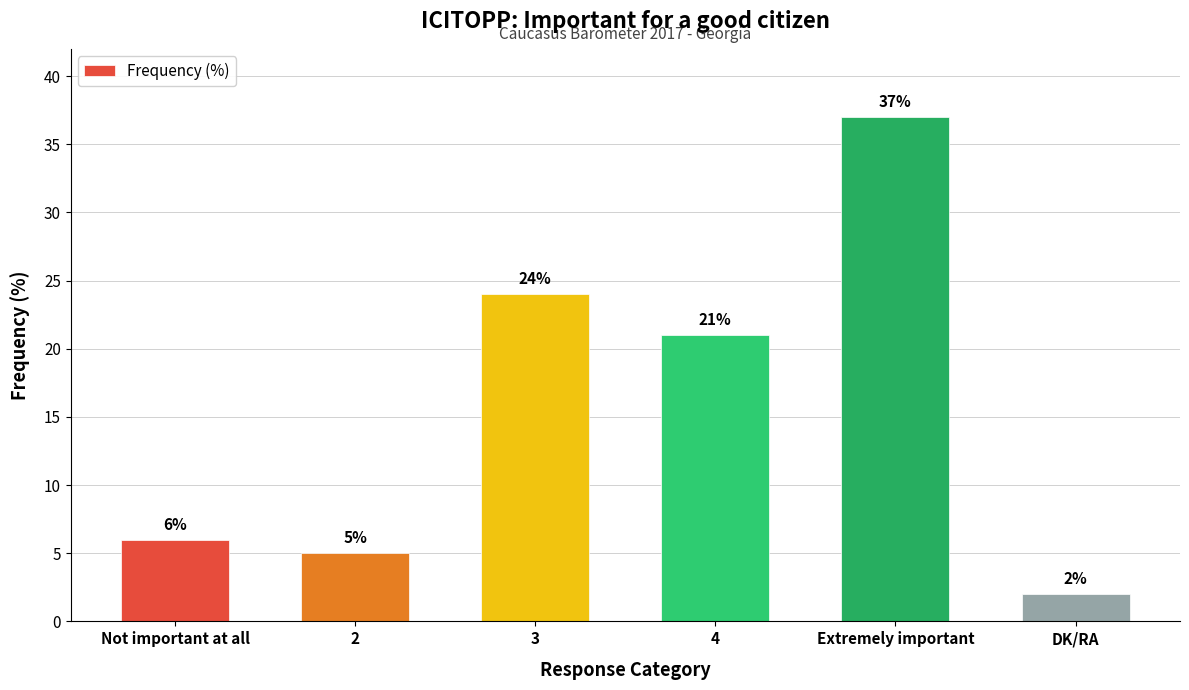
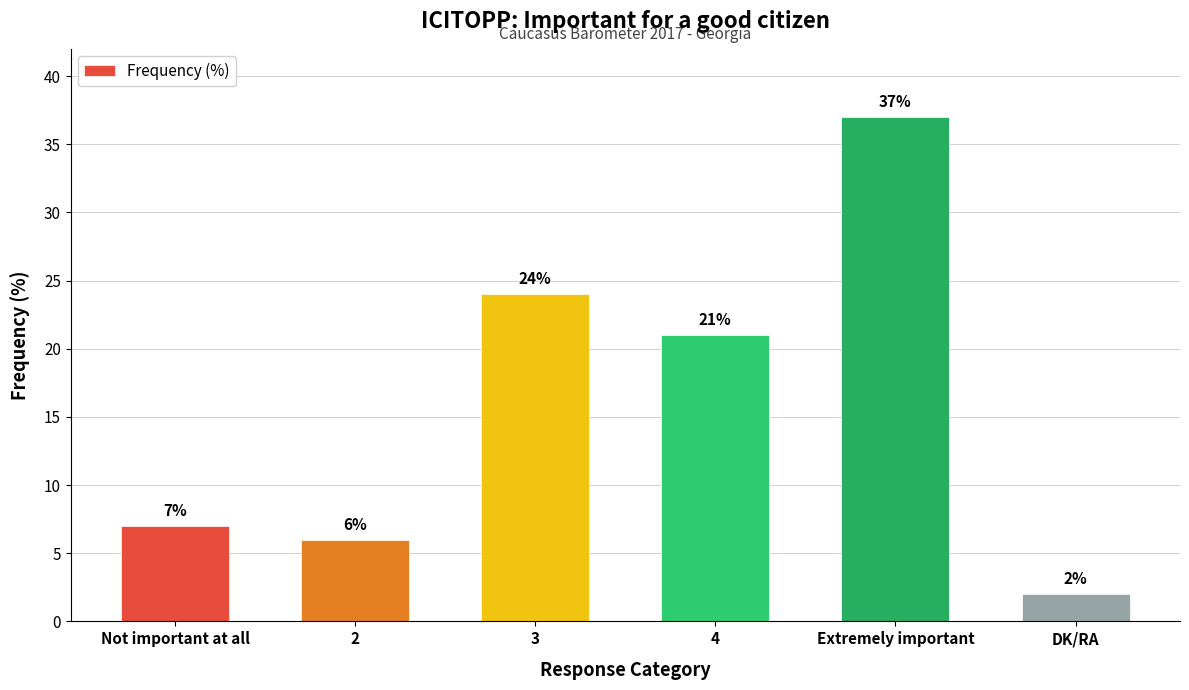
  {
-   "Not important at all": "6%",
-   "2": "5%",
+   "Not important at all": "7%",
+   "2": "6%",
    "3": "24%",
    "4": "21%",
    "Extremely important": "37%",
    "DK/RA": "2%"
  }
